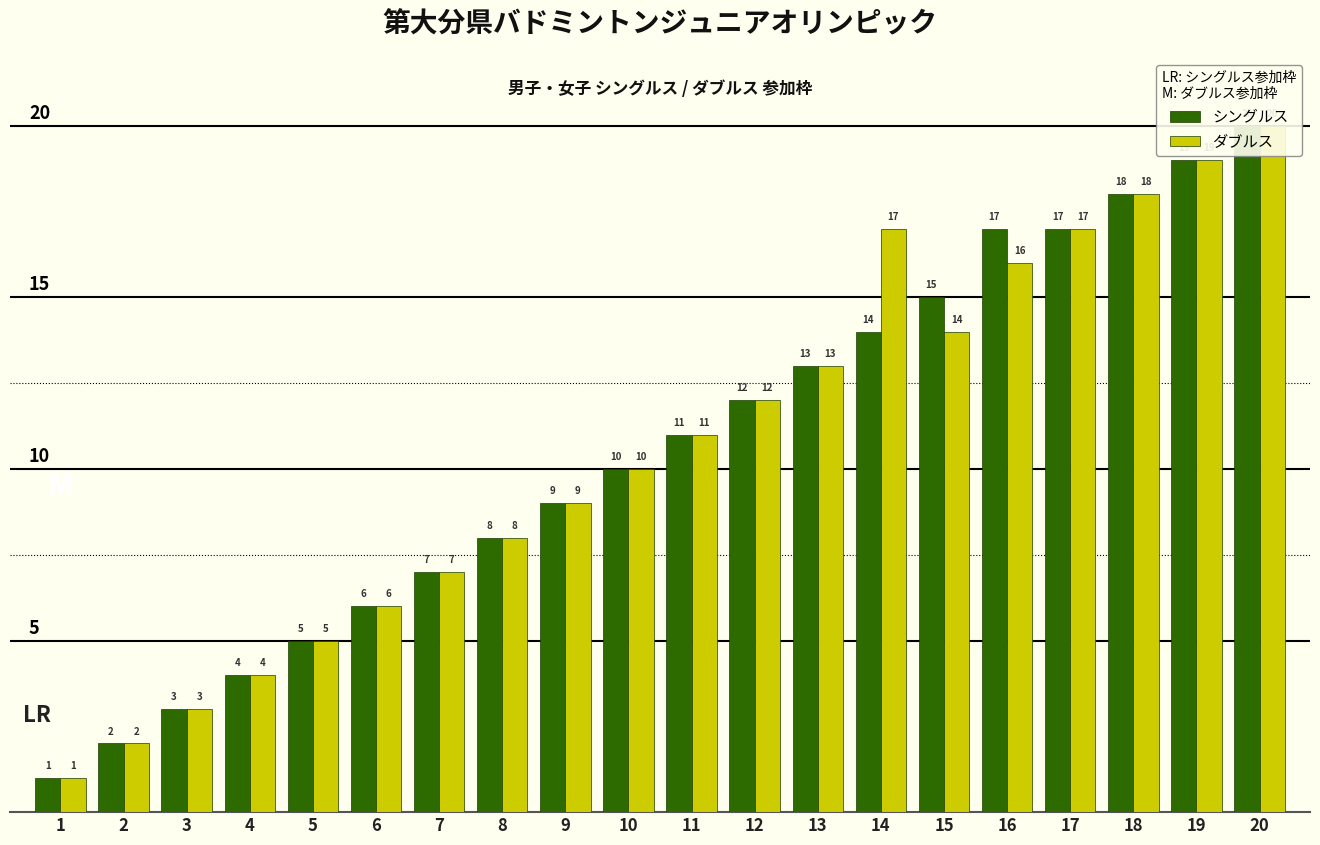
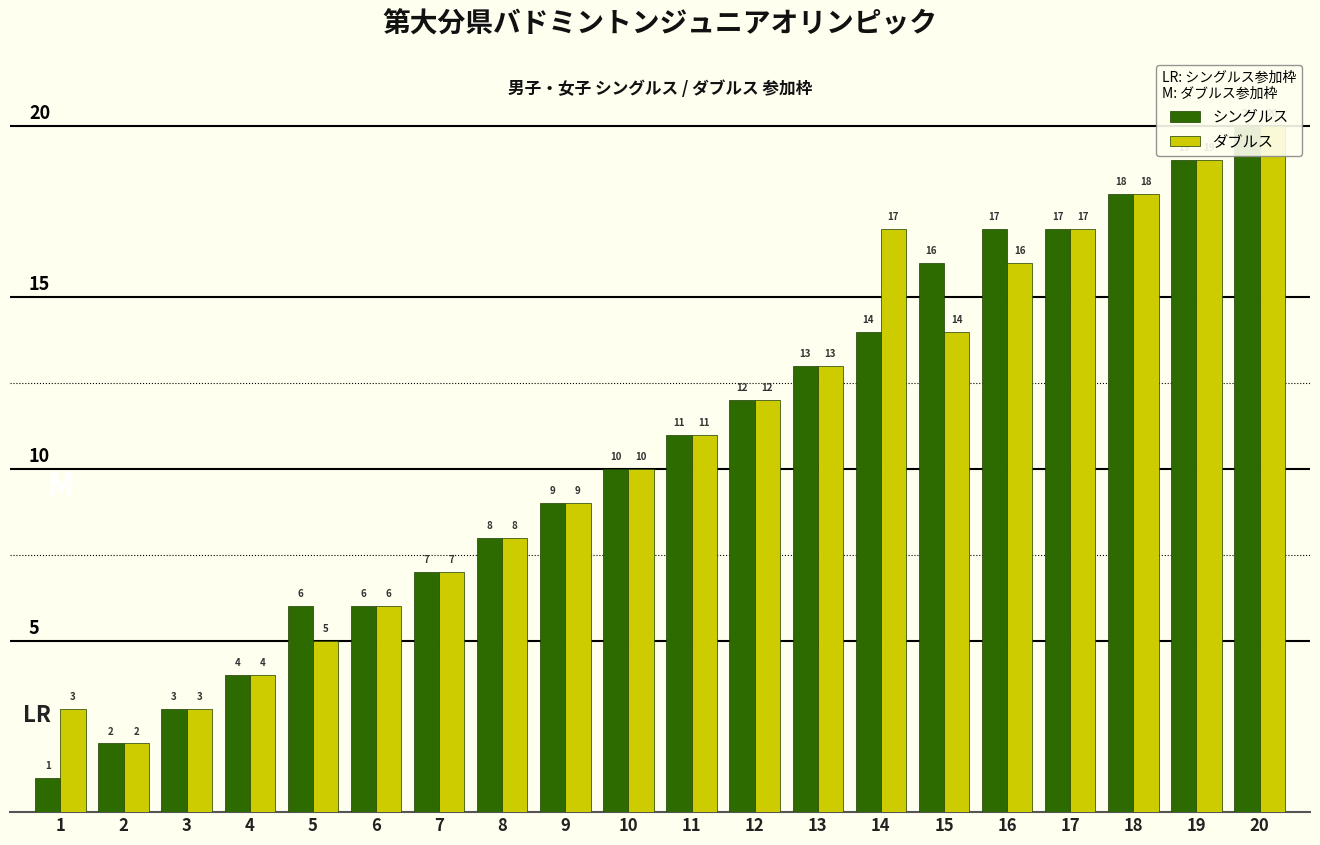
  {
    "シングルス": {
      "1": 1,
      "2": 2,
      "3": 3,
      "4": 4,
-     "5": 5,
+     "5": 6,
      "6": 6,
      "7": 7,
      "8": 8,
      "9": 9,
      "10": 10,
      "11": 11,
      "12": 12,
      "13": 13,
      "14": 14,
-     "15": 15,
+     "15": 16,
      "16": 17,
      "17": 17,
      "18": 18
    },
    "ダブルス": {
-     "1": 1,
+     "1": 3,
      "2": 2,
      "3": 3,
      "4": 4,
      "5": 5,
      "6": 6,
      "7": 7,
      "8": 8,
      "9": 9,
      "10": 10,
      "11": 11,
      "12": 12,
      "13": 13,
      "14": 17,
      "15": 14,
      "16": 16,
      "17": 17,
      "18": 18
    }
  }
